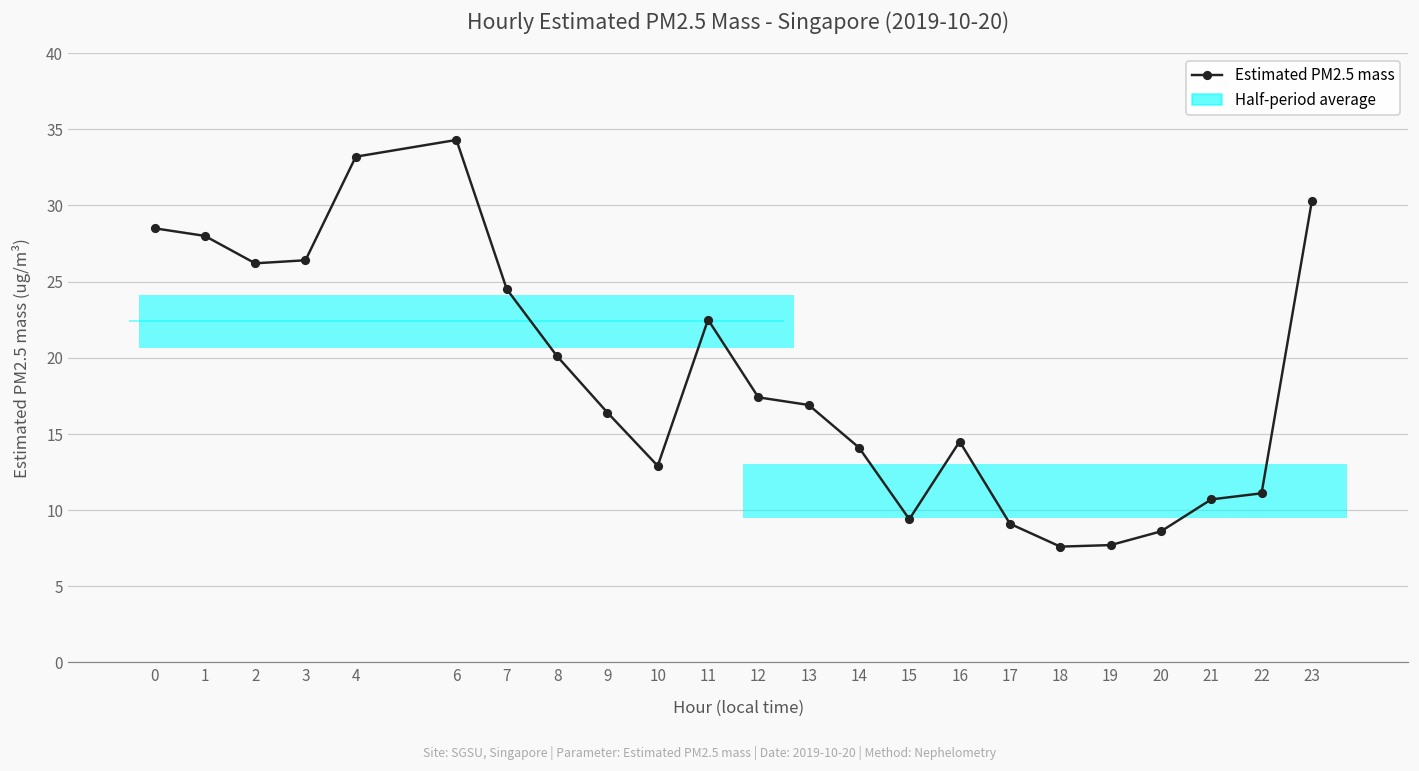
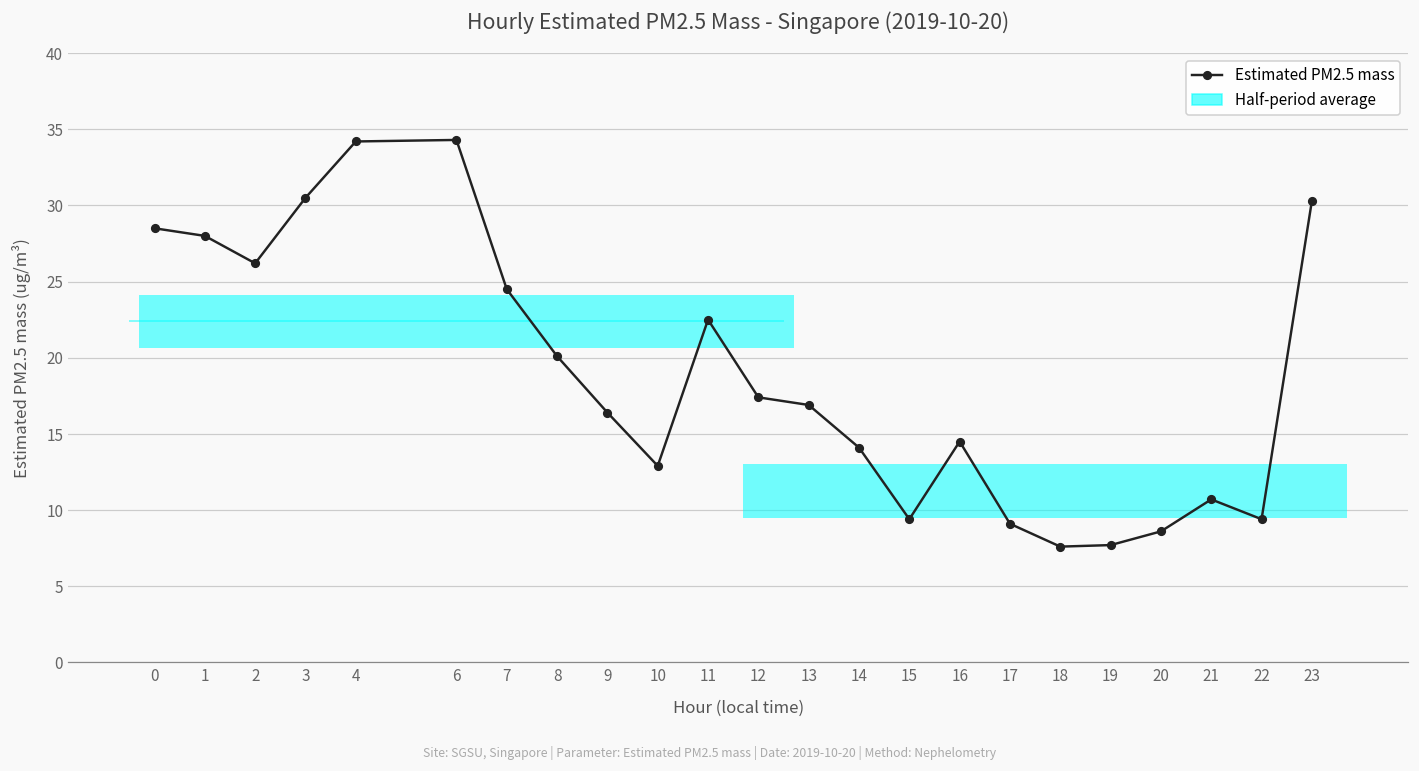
  {
    "Estimated PM2.5 mass": {
      "0": 28.5,
      "1": 28.0,
      "2": 26.2,
-     "3": 26.4,
-     "4": 33.2,
+     "3": 30.5,
+     "4": 34.2,
      "6": 34.3,
      "7": 24.5,
      "8": 20.1,
      "9": 16.4,
      "10": 12.9,
      "11": 22.5,
      "12": 17.4,
      "13": 16.9,
      "14": 14.1,
      "15": 9.4,
      "16": 14.5,
      "17": 9.1,
      "18": 7.6,
      "19": 7.7,
      "20": 8.6,
      "21": 10.7,
-     "22": 11.1,
+     "22": 9.4,
      "23": 30.3
    }
  }
